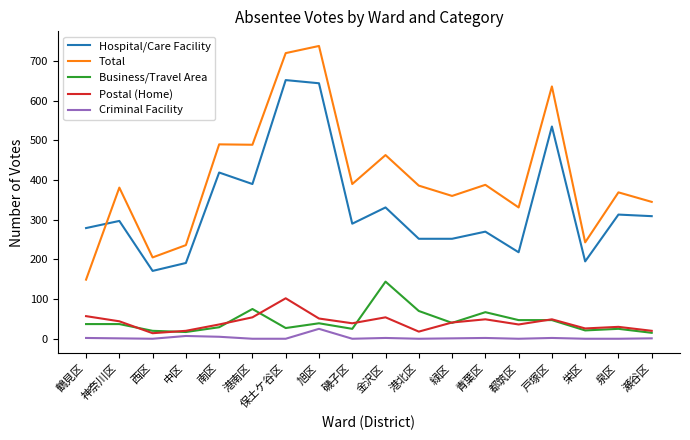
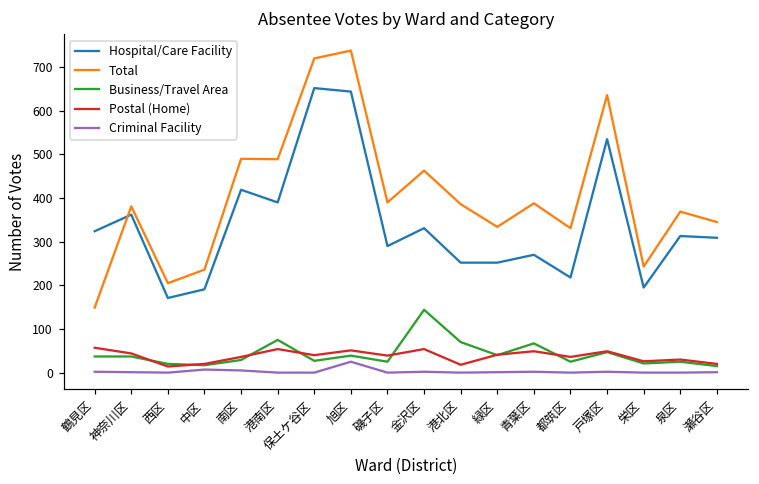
  {
    "Hospital/Care Facility": {
-     "鶴見区": 280,
-     "神奈川区": 300,
+     "鶴見区": 320,
+     "神奈川区": 360,
      "西区": 170,
      "中区": 190,
      "南区": 420,
      "港南区": 390,
      "保土ケ谷区": 650,
      "旭区": 640,
      "磯子区": 290,
      "金沢区": 330,
      "港北区": 250,
      "緑区": 250,
      "青葉区": 270,
      "都筑区": 220,
      "戸塚区": 540,
      "栄区": 200,
      "泉区": 310,
      "瀬谷区": 310
    },
    "Total": {
      "鶴見区": 150,
      "神奈川区": 380,
      "西区": 210,
      "中区": 240,
      "南区": 490,
      "港南区": 490,
      "保土ケ谷区": 720,
      "旭区": 740,
      "磯子区": 390,
      "金沢区": 460,
      "港北区": 390,
-     "緑区": 360,
+     "緑区": 330,
      "青葉区": 390,
      "都筑区": 330,
      "戸塚区": 640,
      "栄区": 240,
      "泉区": 370,
      "瀬谷区": 350
    },
    "Business/Travel Area": {
      "鶴見区": 40,
      "神奈川区": 40,
      "南区": 30,
      "港南区": 80,
      "保土ケ谷区": 30,
      "旭区": 40,
      "磯子区": 30,
      "金沢区": 140,
      "港北区": 70,
      "青葉区": 70,
-     "都筑区": 50
+     "都筑区": 30
    },
    "Postal (Home)": {
      "鶴見区": 60,
      "神奈川区": 40,
      "南区": 40,
      "港南区": 50,
-     "保土ケ谷区": 100,
+     "保土ケ谷区": 40,
      "旭区": 50,
      "磯子区": 40,
      "金沢区": 50,
      "港北区": 20,
      "青葉区": 50,
      "都筑区": 40
    },
    "Criminal Facility": {
      "鶴見区": 0,
      "神奈川区": 0,
      "西区": 0,
      "中区": 10,
      "南区": 10,
      "港南区": 0,
      "保土ケ谷区": 0,
      "旭区": 30,
      "磯子区": 0,
      "金沢区": 0,
      "港北区": 0,
      "緑区": 0,
      "青葉区": 0,
      "都筑区": 0,
      "戸塚区": 0,
      "栄区": 0,
      "泉区": 0,
      "瀬谷区": 0
    }
  }
